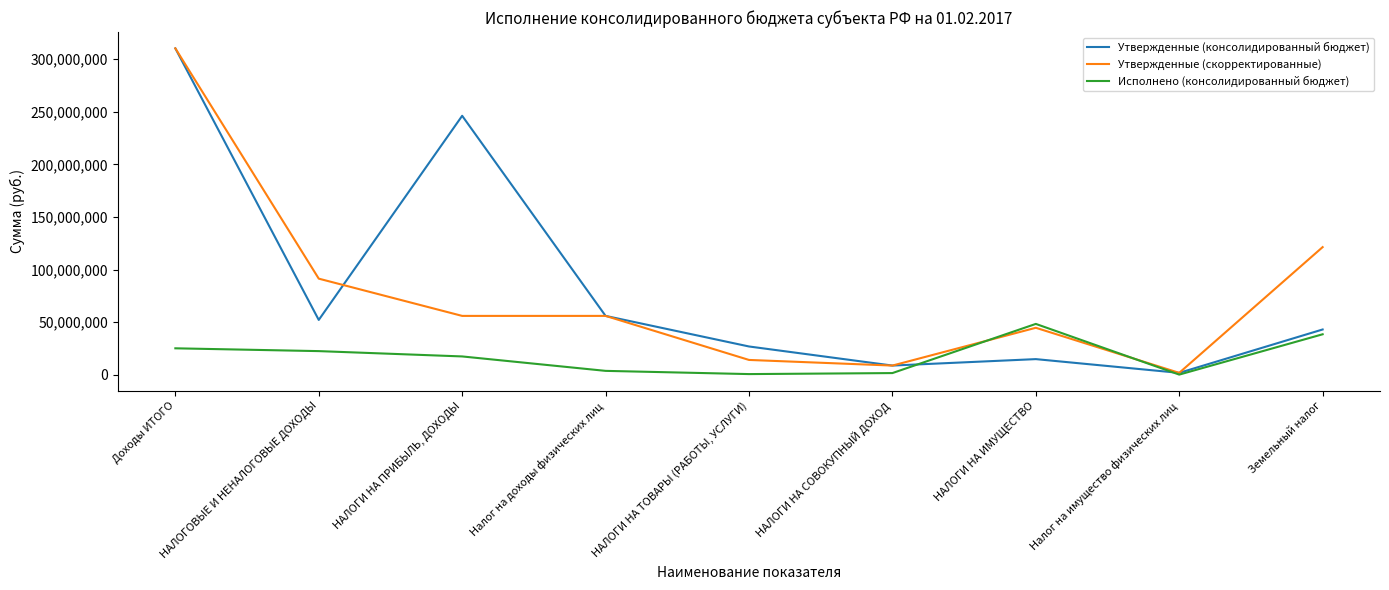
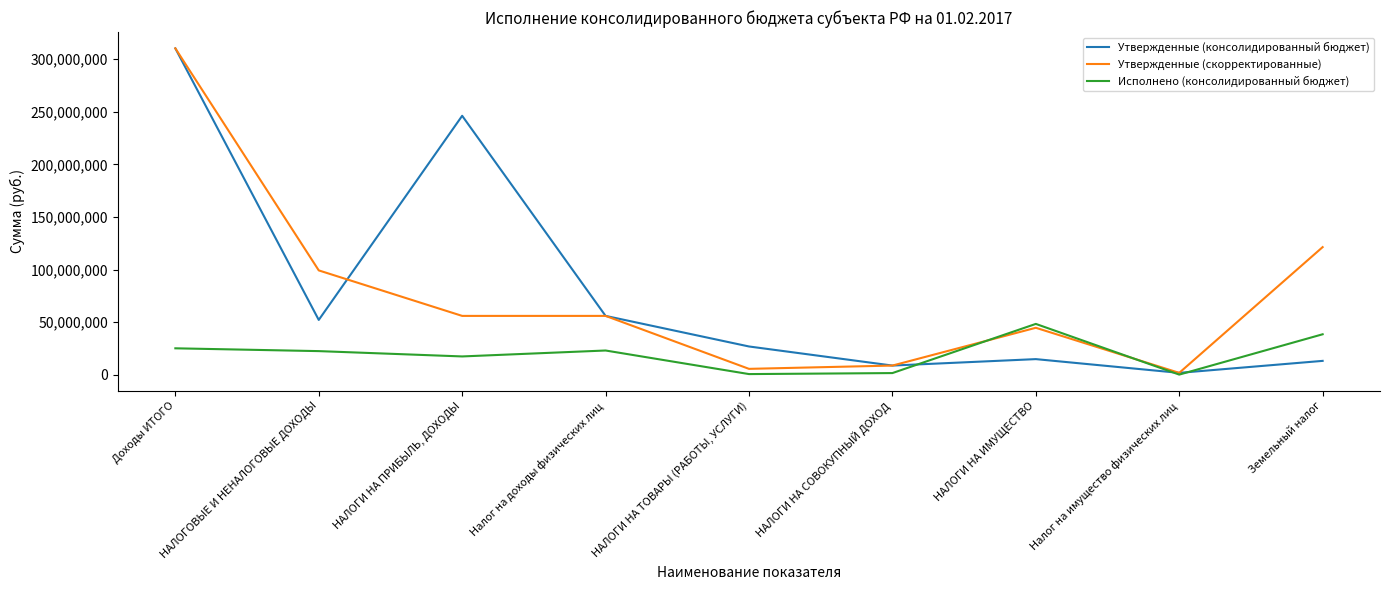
  {
    "Утвержденные (консолидированный бюджет)": {
      "НАЛОГОВЫЕ И НЕНАЛОГОВЫЕ ДОХОДЫ": "52,000,000",
      "НАЛОГИ НА ПРИБЫЛЬ, ДОХОДЫ": "246,000,000",
      "НАЛОГИ НА ТОВАРЫ (РАБОТЫ, УСЛУГИ)": "27,000,000",
      "НАЛОГИ НА ИМУЩЕСТВО": "15,000,000",
-     "Земельный налог": "43,000,000"
+     "Земельный налог": "13,000,000"
    },
    "Утвержденные (скорректированные)": {
-     "НАЛОГОВЫЕ И НЕНАЛОГОВЫЕ ДОХОДЫ": "91,000,000",
+     "НАЛОГОВЫЕ И НЕНАЛОГОВЫЕ ДОХОДЫ": "99,000,000",
      "НАЛОГИ НА ПРИБЫЛЬ, ДОХОДЫ": "56,000,000",
-     "НАЛОГИ НА ТОВАРЫ (РАБОТЫ, УСЛУГИ)": "14,000,000",
+     "НАЛОГИ НА ТОВАРЫ (РАБОТЫ, УСЛУГИ)": "5,000,000",
      "НАЛОГИ НА ИМУЩЕСТВО": "45,000,000",
      "Земельный налог": "121,000,000"
    },
    "Исполнено (консолидированный бюджет)": {
      "Доходы ИТОГО": "25,000,000",
      "НАЛОГОВЫЕ И НЕНАЛОГОВЫЕ ДОХОДЫ": "22,000,000",
      "НАЛОГИ НА ПРИБЫЛЬ, ДОХОДЫ": "17,000,000",
-     "Налог на доходы физических лиц": "4,000,000",
+     "Налог на доходы физических лиц": "23,000,000",
      "НАЛОГИ НА ТОВАРЫ (РАБОТЫ, УСЛУГИ)": "1,000,000",
      "НАЛОГИ НА СОВОКУПНЫЙ ДОХОД": "1,000,000",
      "НАЛОГИ НА ИМУЩЕСТВО": "48,000,000",
      "Земельный налог": "38,000,000"
    }
  }
